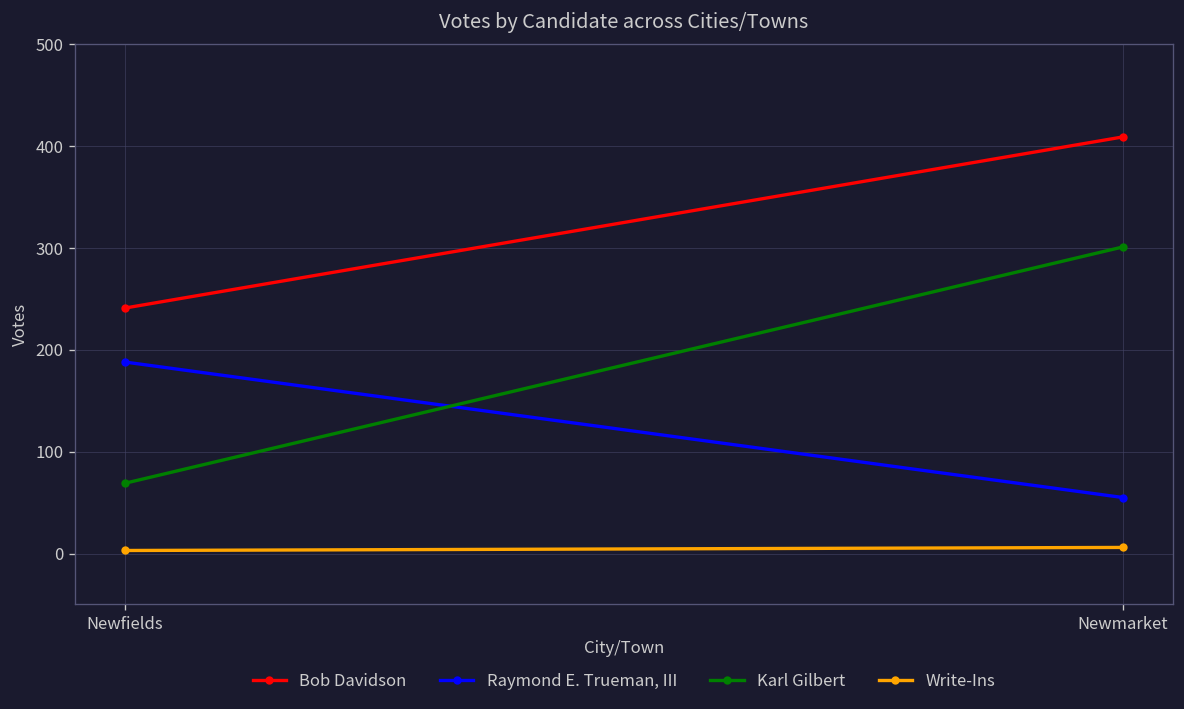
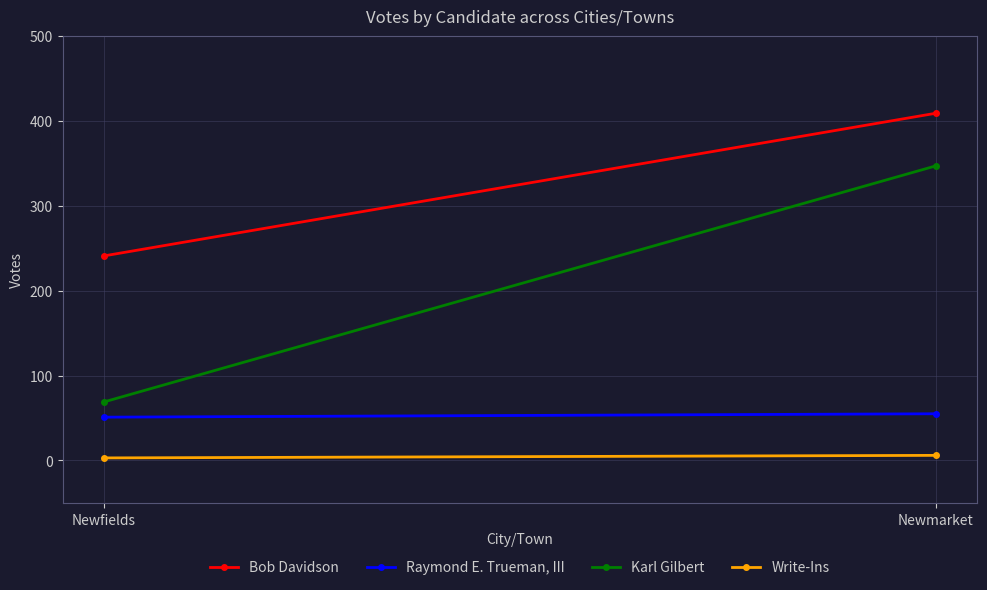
  {
    "Bob Davidson": {
      "Newfields": 240,
      "Newmarket": 410
    },
    "Raymond E. Trueman, III": {
-     "Newfields": 190,
+     "Newfields": 50,
      "Newmarket": 60
    },
    "Karl Gilbert": {
      "Newfields": 70,
-     "Newmarket": 300
+     "Newmarket": 350
    },
    "Write-Ins": {
      "Newfields": 0,
      "Newmarket": 10
    }
  }
